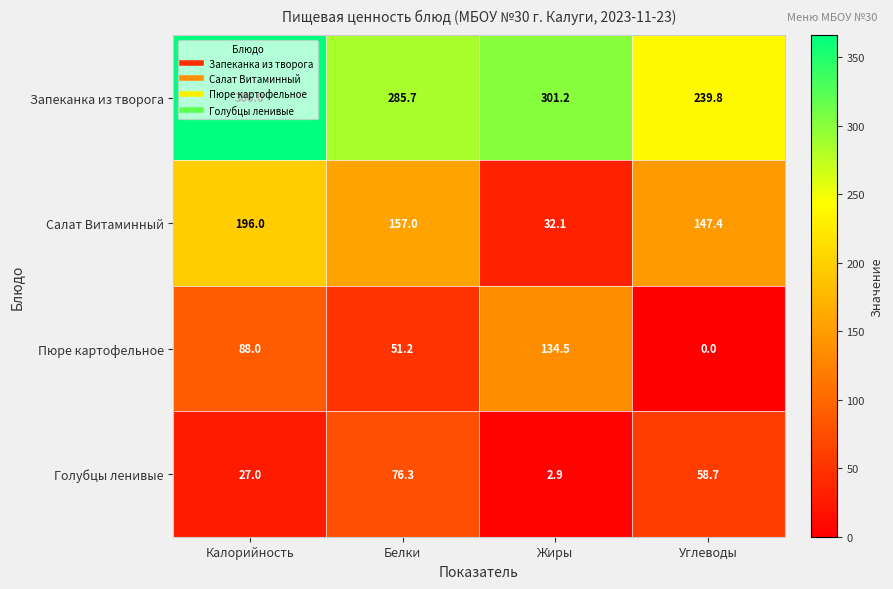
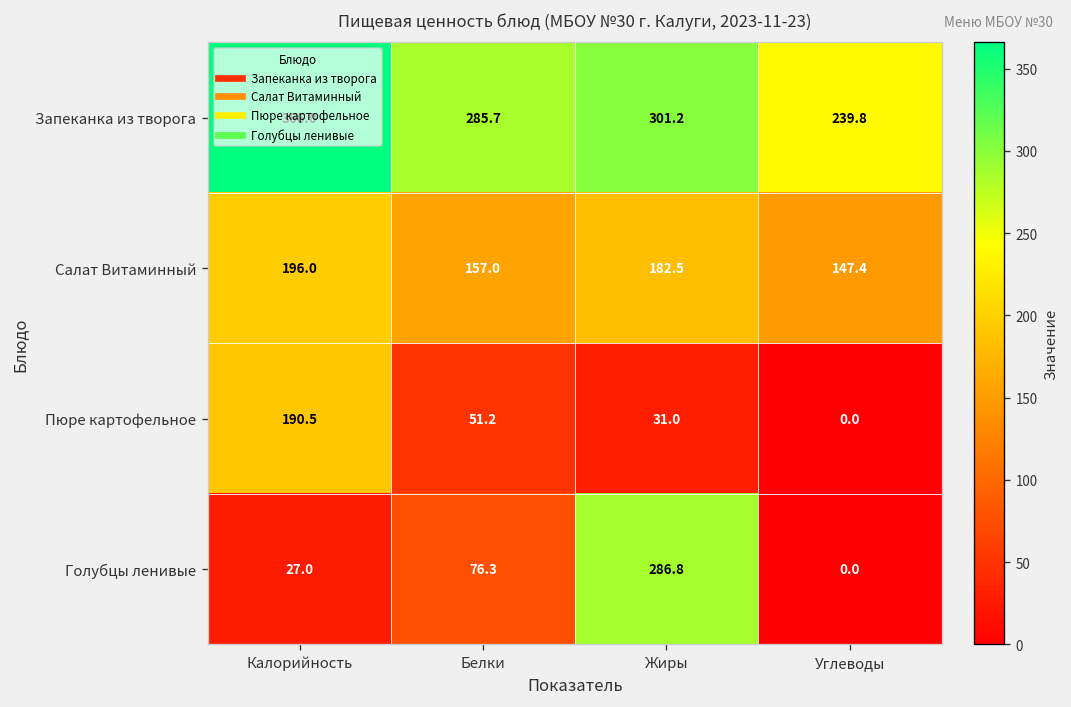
  {
    "Запеканка из творога": {
      "Белки": 285.7,
      "Жиры": 301.2,
      "Углеводы": 239.8
    },
    "Салат Витаминный": {
      "Калорийность": 196.0,
      "Белки": 157.0,
-     "Жиры": 32.1,
+     "Жиры": 182.5,
      "Углеводы": 147.4
    },
    "Пюре картофельное": {
-     "Калорийность": 88.0,
+     "Калорийность": 190.5,
      "Белки": 51.2,
-     "Жиры": 134.5,
+     "Жиры": 31.0,
      "Углеводы": 0.0
    },
    "Голубцы ленивые": {
      "Калорийность": 27.0,
      "Белки": 76.3,
-     "Жиры": 2.9,
-     "Углеводы": 58.7
+     "Жиры": 286.8,
+     "Углеводы": 0.0
    }
  }
